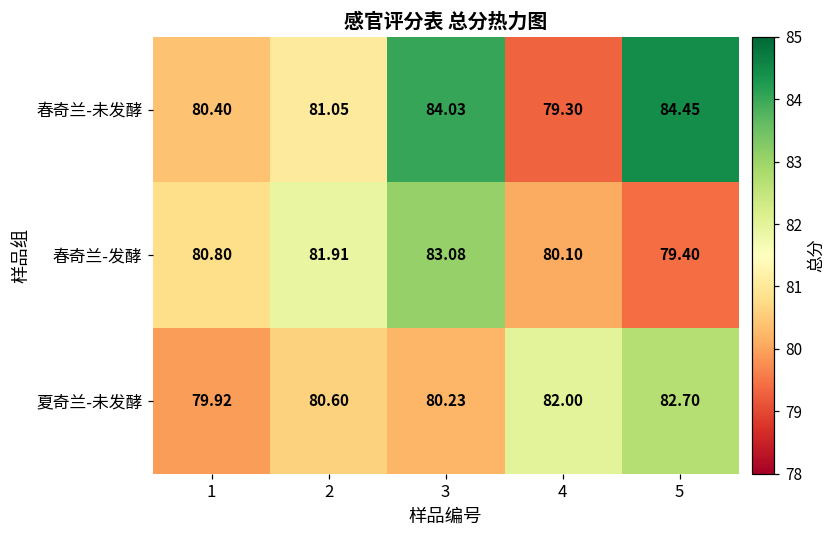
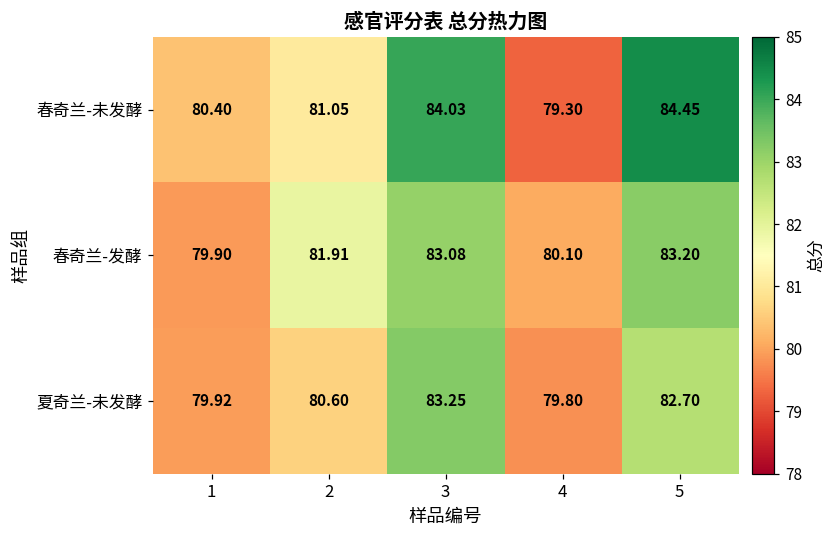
  {
    "春奇兰-未发酵": {
      "1": 80.40,
      "2": 81.05,
      "3": 84.03,
      "4": 79.30,
      "5": 84.45
    },
    "春奇兰-发酵": {
-     "1": 80.80,
+     "1": 79.90,
      "2": 81.91,
      "3": 83.08,
      "4": 80.10,
-     "5": 79.40
+     "5": 83.20
    },
    "夏奇兰-未发酵": {
      "1": 79.92,
      "2": 80.60,
-     "3": 80.23,
-     "4": 82.00,
+     "3": 83.25,
+     "4": 79.80,
      "5": 82.70
    }
  }
